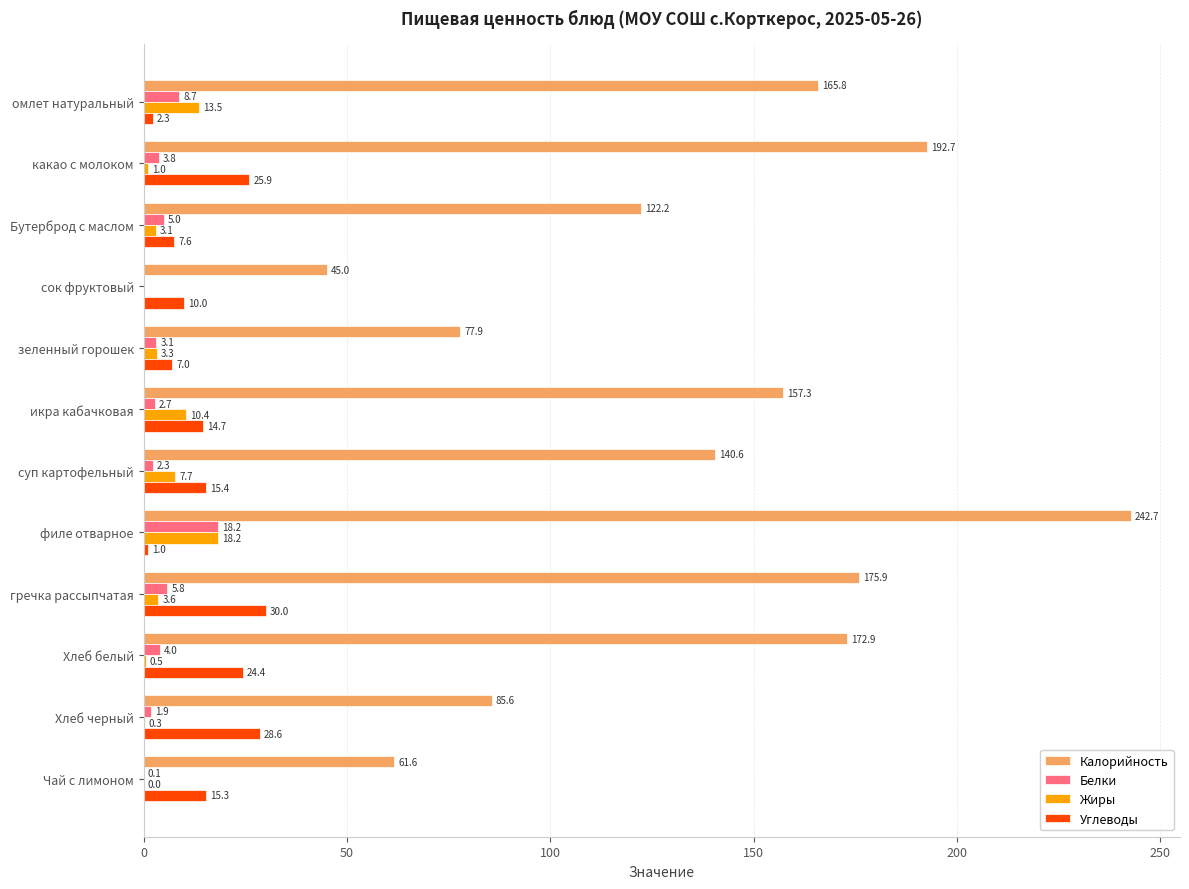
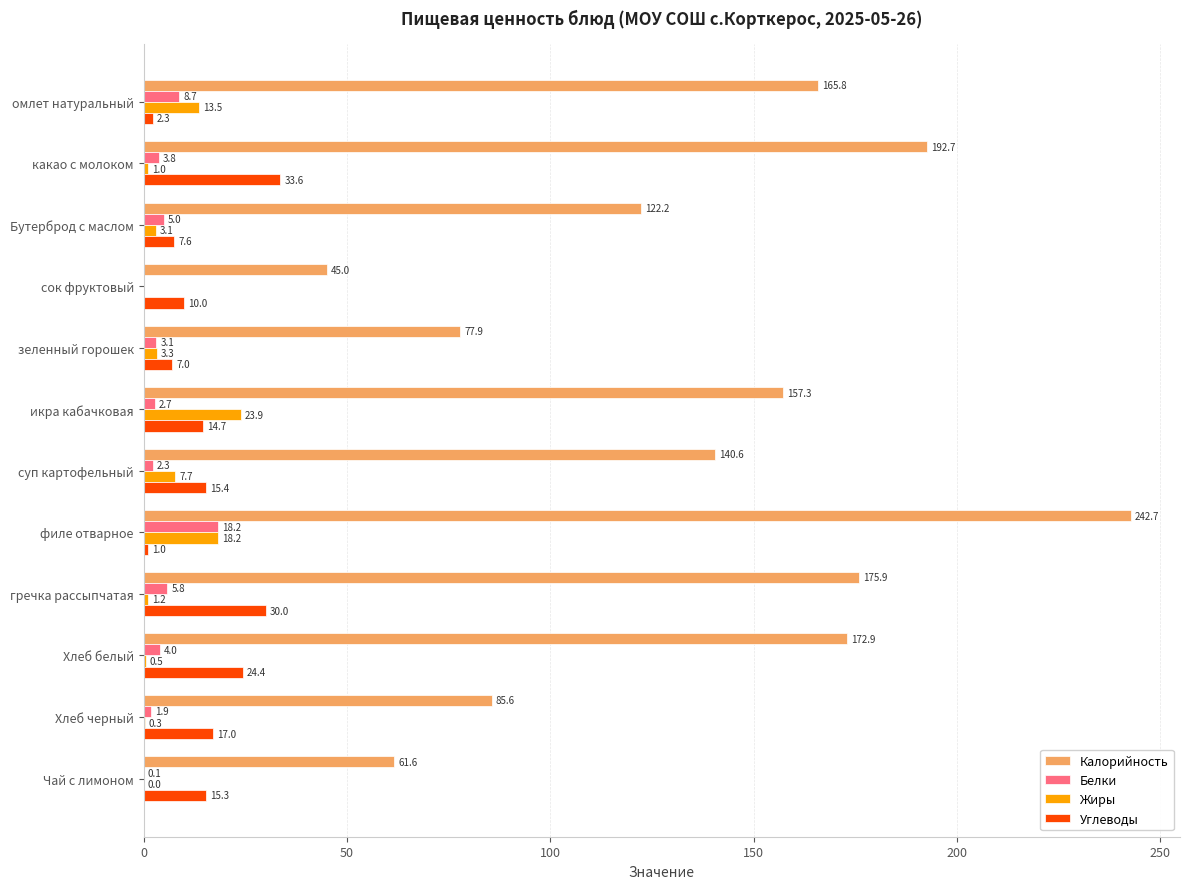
  {
    "Калорийность": {
      "омлет натуральный": 165.8,
      "какао с молоком": 192.7,
      "Бутерброд с маслом": 122.2,
      "сок фруктовый": 45.0,
      "зеленный горошек": 77.9,
      "икра кабачковая": 157.3,
      "суп картофельный": 140.6,
      "филе отварное": 242.7,
      "гречка рассыпчатая": 175.9,
      "Хлеб белый": 172.9,
      "Хлеб черный": 85.6,
      "Чай с лимоном": 61.6
    },
    "Белки": {
      "омлет натуральный": 8.7,
      "какао с молоком": 3.8,
      "Бутерброд с маслом": 5.0,
      "зеленный горошек": 3.1,
      "икра кабачковая": 2.7,
      "суп картофельный": 2.3,
      "филе отварное": 18.2,
      "гречка рассыпчатая": 5.8,
      "Хлеб белый": 4.0,
      "Хлеб черный": 1.9,
      "Чай с лимоном": 0.1
    },
    "Жиры": {
      "омлет натуральный": 13.5,
      "какао с молоком": 1.0,
      "Бутерброд с маслом": 3.1,
      "зеленный горошек": 3.3,
-     "икра кабачковая": 10.4,
+     "икра кабачковая": 23.9,
      "суп картофельный": 7.7,
      "филе отварное": 18.2,
-     "гречка рассыпчатая": 3.6,
+     "гречка рассыпчатая": 1.2,
      "Хлеб белый": 0.5,
      "Хлеб черный": 0.3,
      "Чай с лимоном": 0.0
    },
    "Углеводы": {
      "омлет натуральный": 2.3,
-     "какао с молоком": 25.9,
+     "какао с молоком": 33.6,
      "Бутерброд с маслом": 7.6,
      "сок фруктовый": 10.0,
      "зеленный горошек": 7.0,
      "икра кабачковая": 14.7,
      "суп картофельный": 15.4,
      "филе отварное": 1.0,
      "гречка рассыпчатая": 30.0,
      "Хлеб белый": 24.4,
-     "Хлеб черный": 28.6,
+     "Хлеб черный": 17.0,
      "Чай с лимоном": 15.3
    }
  }
